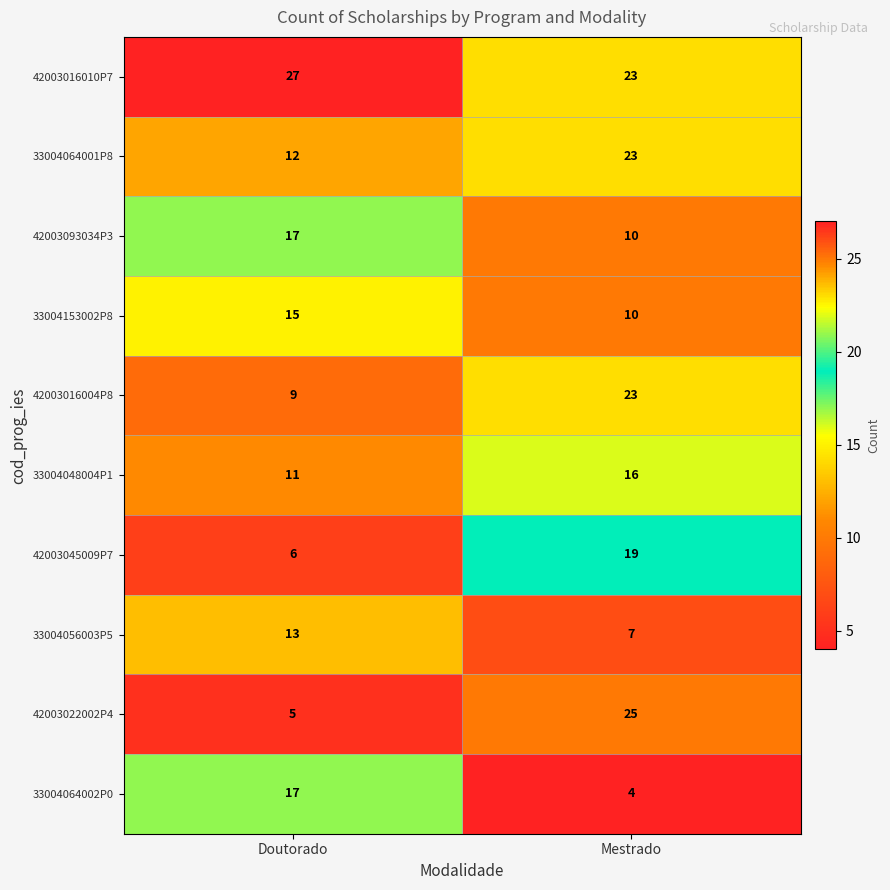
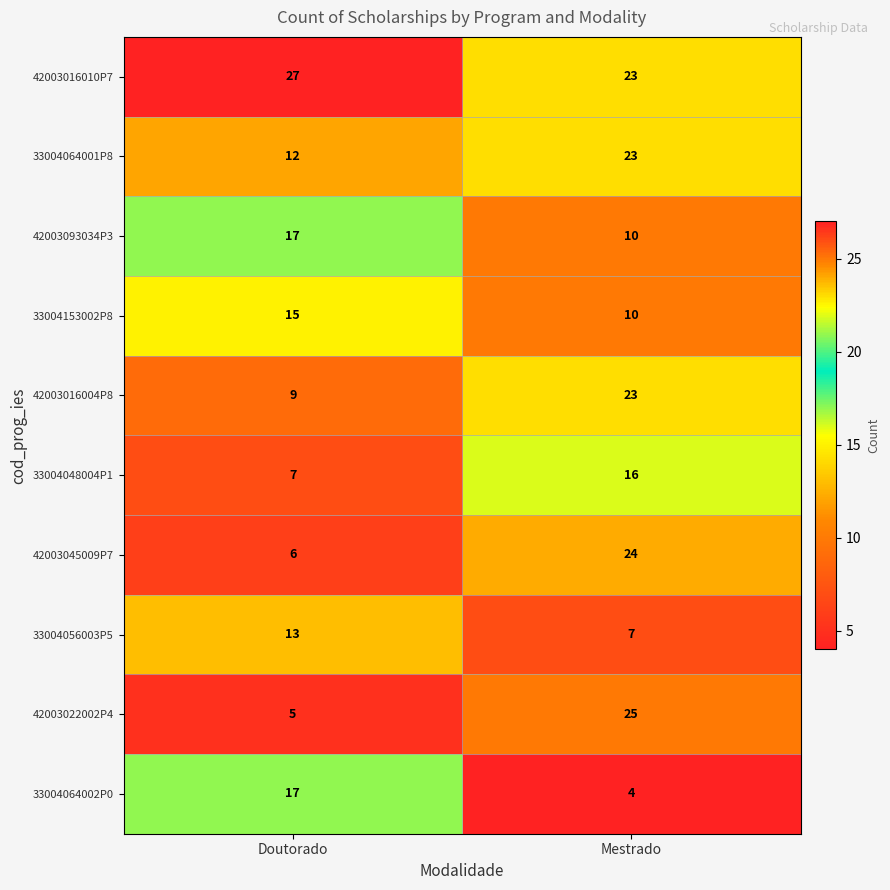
  {
    "42003016010P7": {
      "Doutorado": 27,
      "Mestrado": 23
    },
    "33004064001P8": {
      "Doutorado": 12,
      "Mestrado": 23
    },
    "42003093034P3": {
      "Doutorado": 17,
      "Mestrado": 10
    },
    "33004153002P8": {
      "Doutorado": 15,
      "Mestrado": 10
    },
    "42003016004P8": {
      "Doutorado": 9,
      "Mestrado": 23
    },
    "33004048004P1": {
-     "Doutorado": 11,
+     "Doutorado": 7,
      "Mestrado": 16
    },
    "42003045009P7": {
      "Doutorado": 6,
-     "Mestrado": 19
+     "Mestrado": 24
    },
    "33004056003P5": {
      "Doutorado": 13,
      "Mestrado": 7
    },
    "42003022002P4": {
      "Doutorado": 5,
      "Mestrado": 25
    },
    "33004064002P0": {
      "Doutorado": 17,
      "Mestrado": 4
    }
  }
